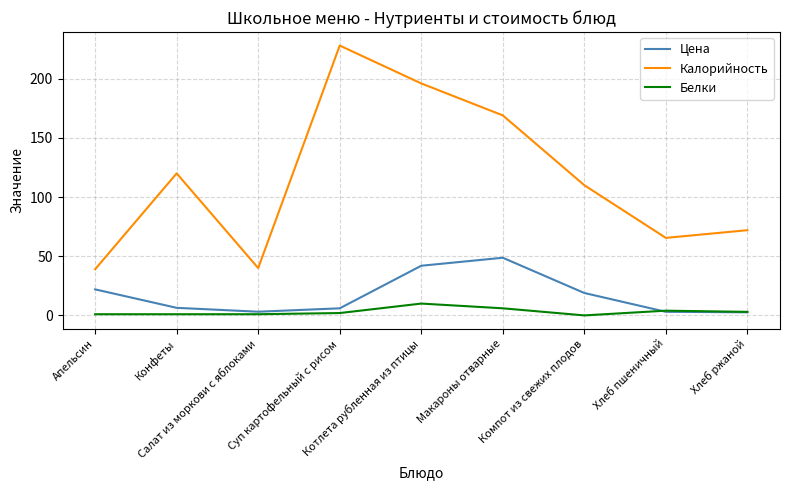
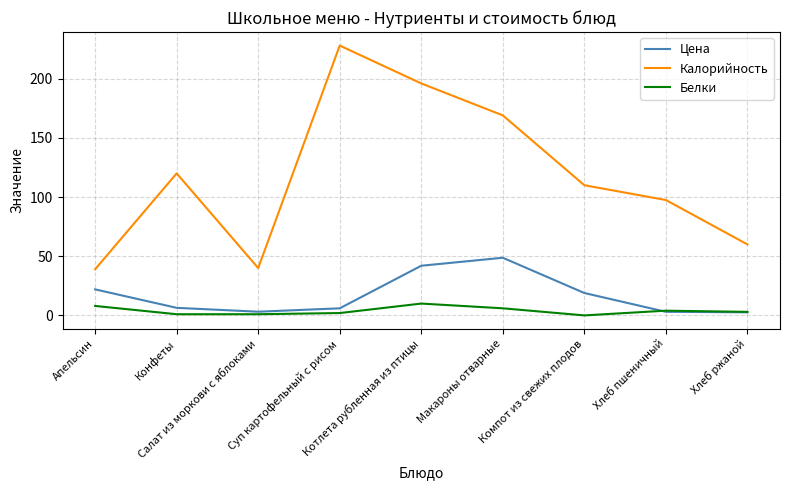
  {
    "Цена": {
      "Апельсин": 22,
      "Конфеты": 6,
      "Суп картофельный с рисом": 6,
      "Котлета рубленная из птицы": 42,
      "Макароны отварные": 49,
      "Компот из свежих плодов": 19
    },
    "Калорийность": {
      "Апельсин": 39,
      "Конфеты": 120,
      "Салат из моркови с яблоками": 40,
      "Суп картофельный с рисом": 228,
      "Котлета рубленная из птицы": 196,
      "Макароны отварные": 169,
      "Компот из свежих плодов": 110,
-     "Хлеб пшеничный": 66,
-     "Хлеб ржаной": 72
+     "Хлеб пшеничный": 98,
+     "Хлеб ржаной": 60
    },
    "Белки": {
-     "Апельсин": 1,
+     "Апельсин": 8,
      "Конфеты": 1,
      "Суп картофельный с рисом": 2,
      "Котлета рубленная из птицы": 10,
      "Макароны отварные": 6,
      "Компот из свежих плодов": 0
    }
  }
